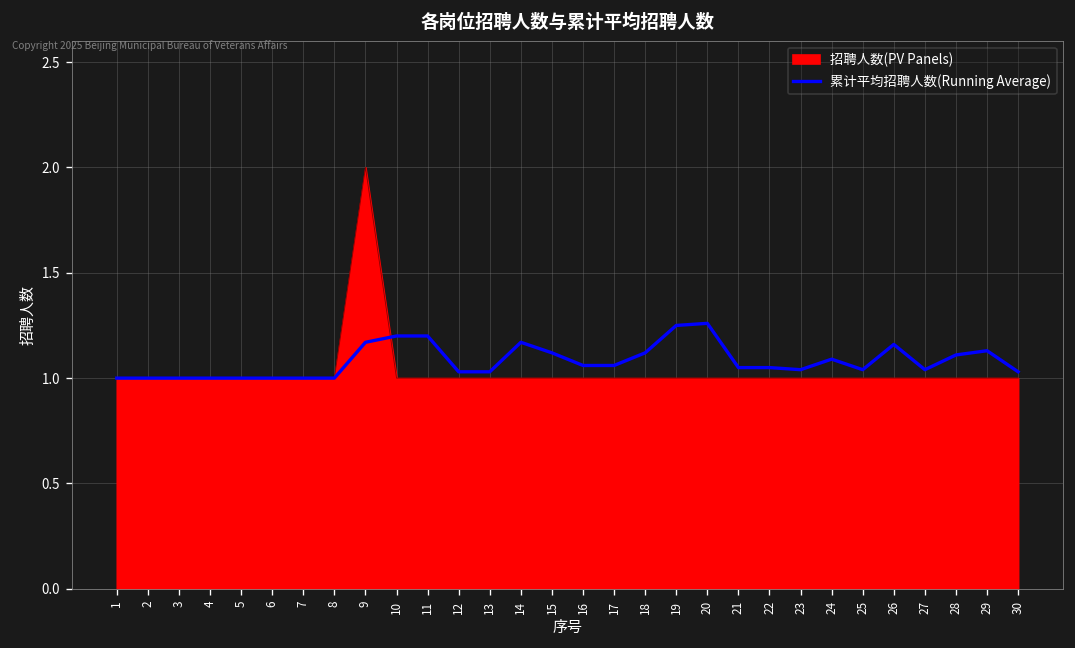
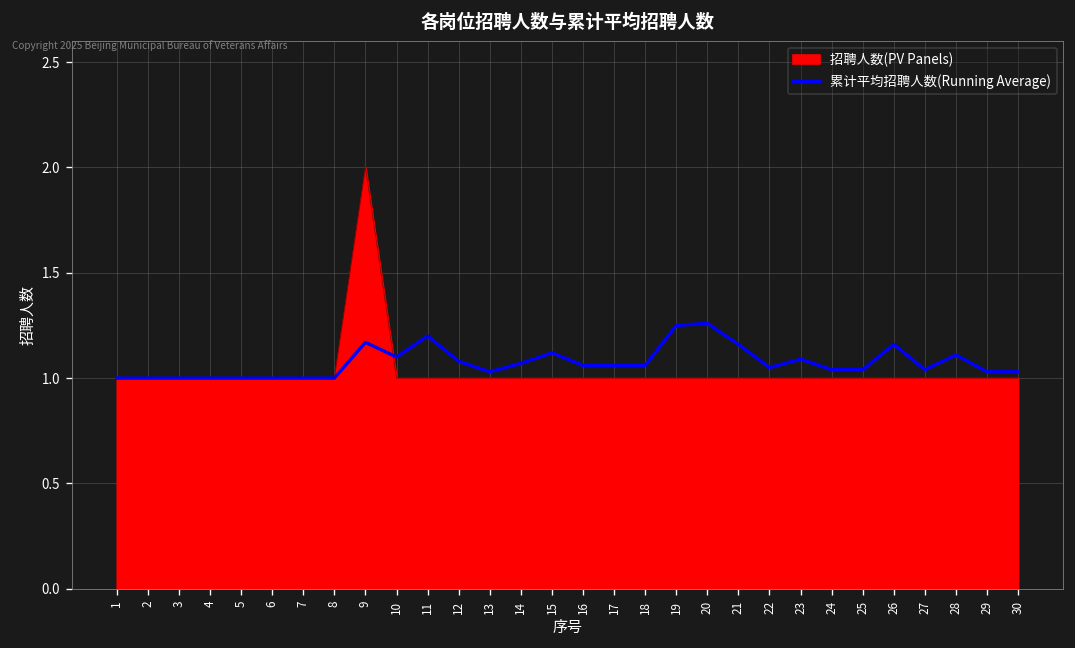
  {
    "招聘人数(PV Panels)": {
      "9": 2.00,
      "10": 1.00,
      "11": 1.00,
      "12": 1.00,
      "13": 1.00,
      "14": 1.00,
      "15": 1.00,
      "16": 1.00,
      "17": 1.00,
      "18": 1.00,
      "19": 1.00,
      "20": 1.00,
      "21": 1.00,
      "22": 1.00,
      "23": 1.00,
      "24": 1.00,
      "25": 1.00,
      "26": 1.00,
      "27": 1.00,
      "28": 1.00,
      "29": 1.00,
      "30": 1.00
    },
    "累计平均招聘人数(Running Average)": {
      "9": 1.17,
-     "10": 1.2,
+     "10": 1.1,
      "11": 1.20,
-     "12": 1.03,
+     "12": 1.08,
      "13": 1.03,
-     "14": 1.17,
+     "14": 1.07,
      "15": 1.12,
      "16": 1.06,
      "17": 1.06,
-     "18": 1.12,
+     "18": 1.06,
      "19": 1.25,
      "20": 1.26,
-     "21": 1.05,
+     "21": 1.16,
      "22": 1.05,
-     "23": 1.04,
-     "24": 1.09,
+     "23": 1.09,
+     "24": 1.04,
      "25": 1.04,
      "26": 1.16,
      "27": 1.04,
      "28": 1.11,
-     "29": 1.13,
+     "29": 1.03,
      "30": 1.03
    }
  }
